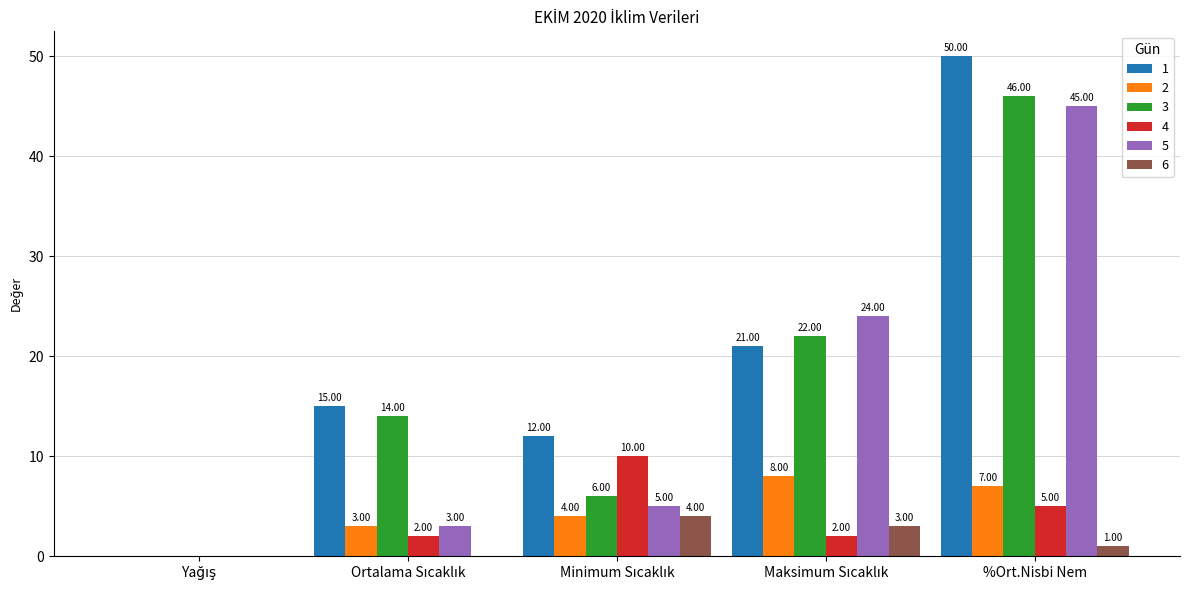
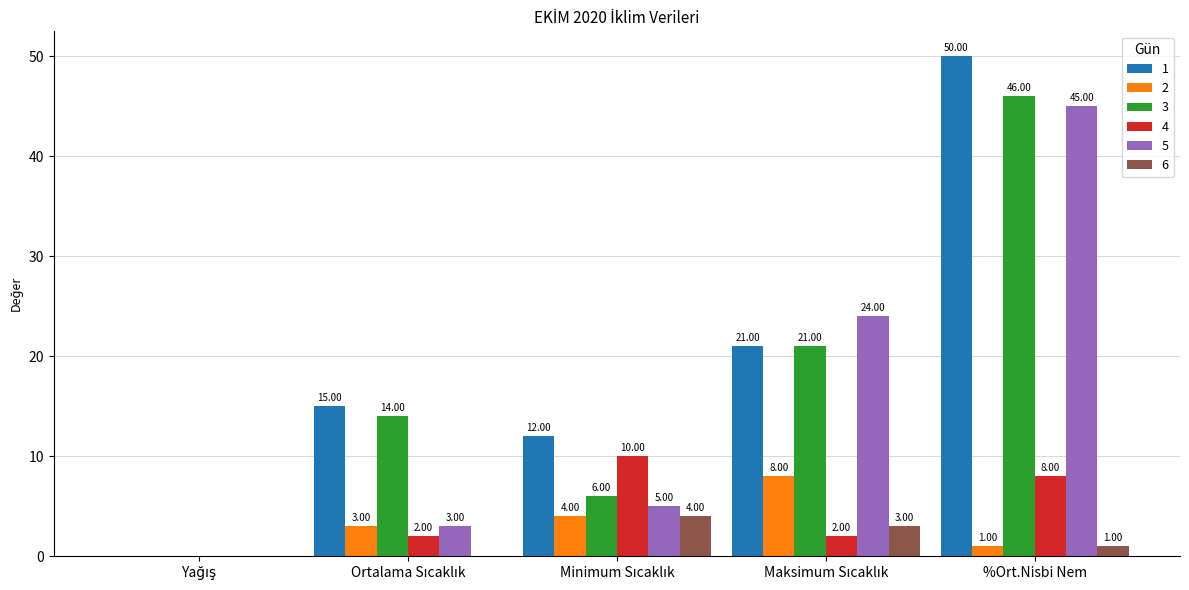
  {
    "1": {
      "Ortalama Sıcaklık": 15.00,
      "Minimum Sıcaklık": 12.00,
      "Maksimum Sıcaklık": 21.00,
      "%Ort.Nisbi Nem": 50.00
    },
    "2": {
      "Ortalama Sıcaklık": 3.00,
      "Minimum Sıcaklık": 4.00,
      "Maksimum Sıcaklık": 8.00,
-     "%Ort.Nisbi Nem": 7.00
+     "%Ort.Nisbi Nem": 1.00
    },
    "3": {
      "Ortalama Sıcaklık": 14.00,
      "Minimum Sıcaklık": 6.00,
-     "Maksimum Sıcaklık": 22.00,
+     "Maksimum Sıcaklık": 21.00,
      "%Ort.Nisbi Nem": 46.00
    },
    "4": {
      "Ortalama Sıcaklık": 2.00,
      "Minimum Sıcaklık": 10.00,
      "Maksimum Sıcaklık": 2.00,
-     "%Ort.Nisbi Nem": 5.00
+     "%Ort.Nisbi Nem": 8.00
    },
    "5": {
      "Ortalama Sıcaklık": 3.00,
      "Minimum Sıcaklık": 5.00,
      "Maksimum Sıcaklık": 24.00,
      "%Ort.Nisbi Nem": 45.00
    },
    "6": {
      "Minimum Sıcaklık": 4.00,
      "Maksimum Sıcaklık": 3.00,
      "%Ort.Nisbi Nem": 1.00
    }
  }
